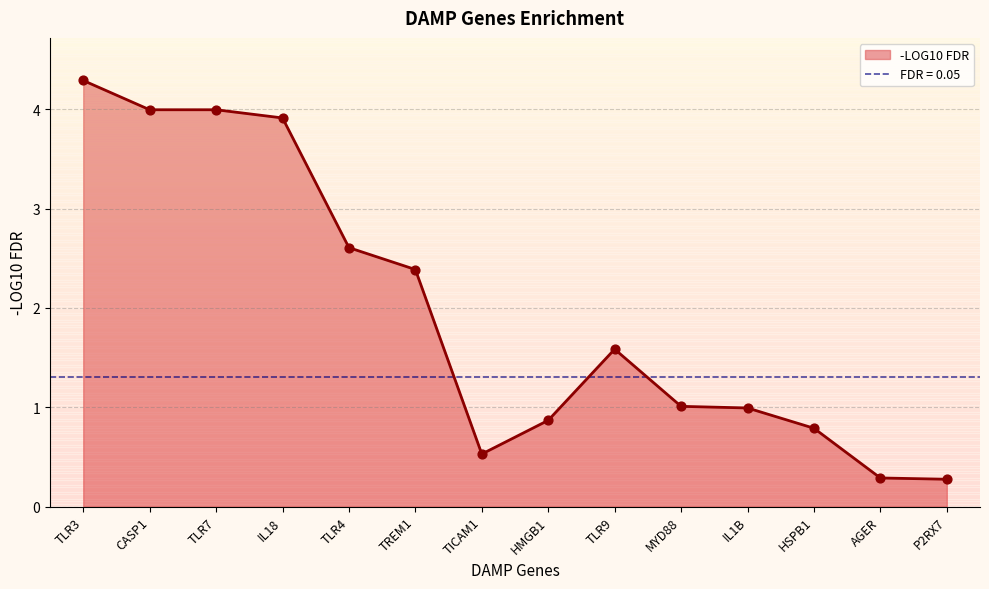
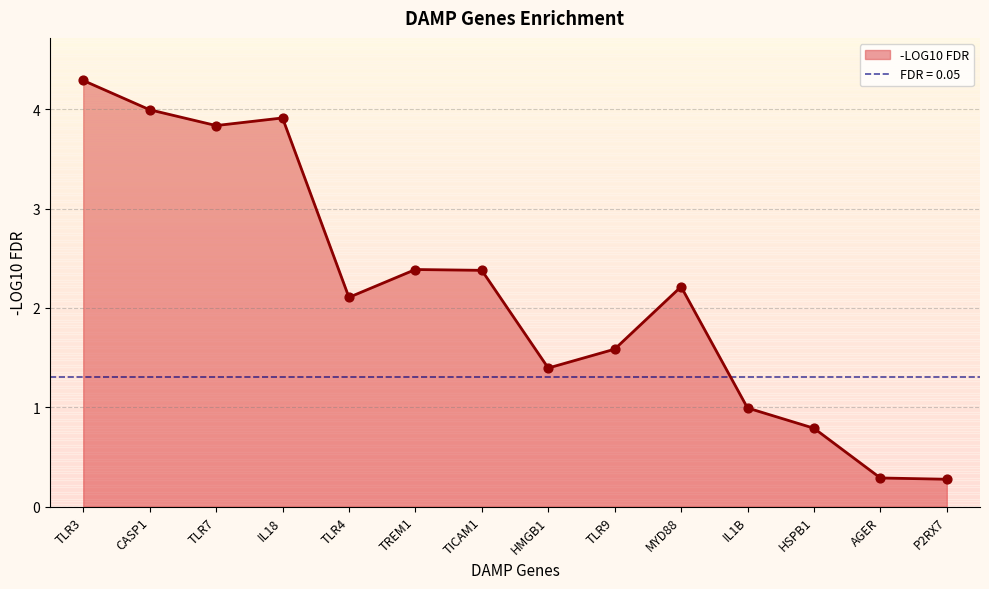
  {
    "TLR3": 4.3,
    "CASP1": 4.0,
-   "TLR7": 4.0,
+   "TLR7": 3.8,
    "IL18": 3.9,
-   "TLR4": 2.6,
+   "TLR4": 2.1,
    "TREM1": 2.4,
-   "TICAM1": 0.5,
-   "HMGB1": 0.9,
+   "TICAM1": 2.4,
+   "HMGB1": 1.4,
    "TLR9": 1.6,
-   "MYD88": 1.0,
+   "MYD88": 2.2,
    "IL1B": 1.0,
    "HSPB1": 0.8,
    "AGER": 0.3,
    "P2RX7": 0.3
  }
